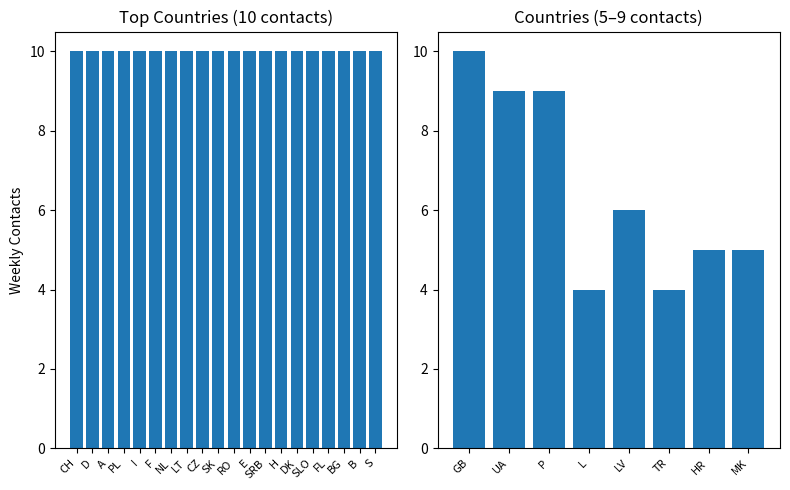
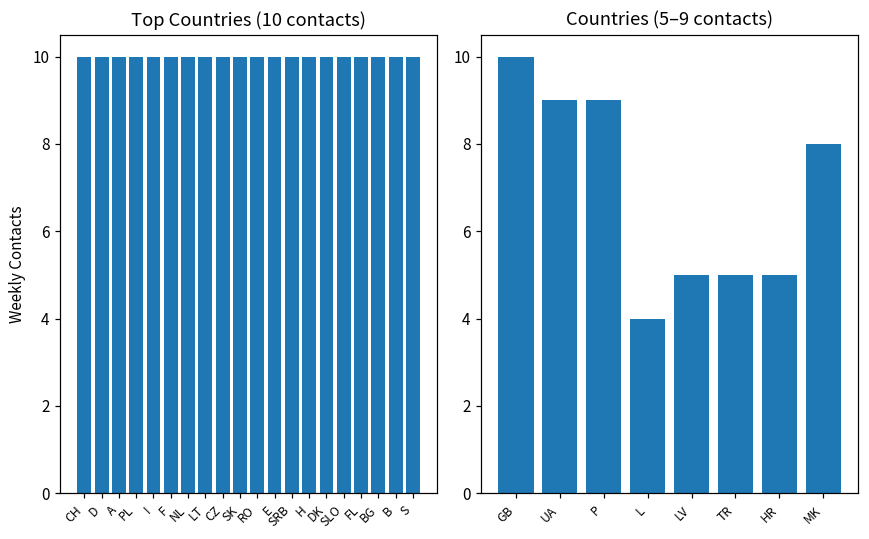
  {
    "Top Countries (10 contacts)": {
      "CH": 10.0,
      "D": 10.0,
      "A": 10.0,
      "PL": 10.0,
      "I": 10.0,
      "F": 10.0,
      "NL": 10.0,
      "LT": 10.0,
      "CZ": 10.0,
      "SK": 10.0,
      "RO": 10.0,
      "E": 10.0,
      "SRB": 10.0,
      "H": 10.0,
      "DK": 10.0,
      "SLO": 10.0,
      "FL": 10.0,
      "BG": 10.0,
      "B": 10.0,
      "S": 10.0
    },
    "Countries (5–9 contacts)": {
      "GB": 10,
      "UA": 9,
      "P": 9,
      "L": 4,
-     "LV": 6,
-     "TR": 4,
+     "LV": 5,
+     "TR": 5,
      "HR": 5,
-     "MK": 5
+     "MK": 8
    }
  }
